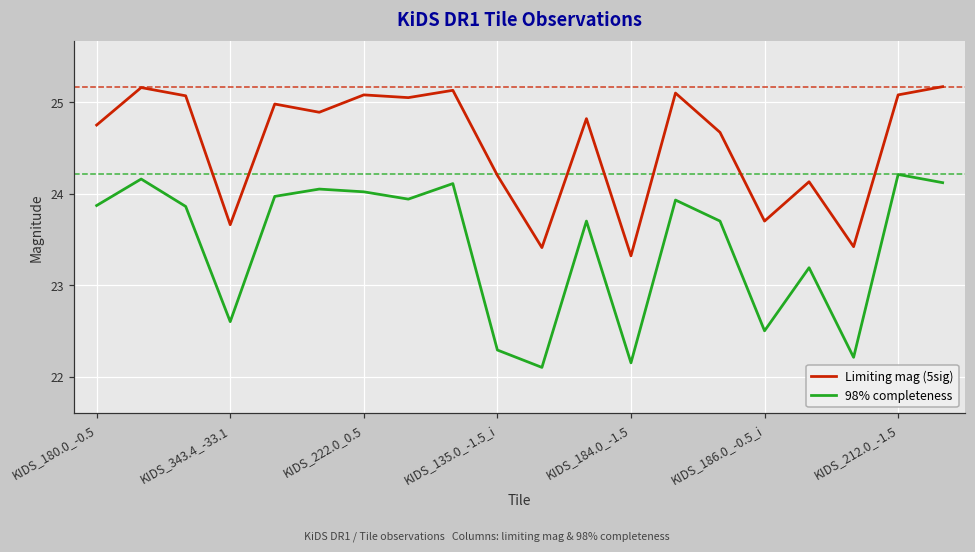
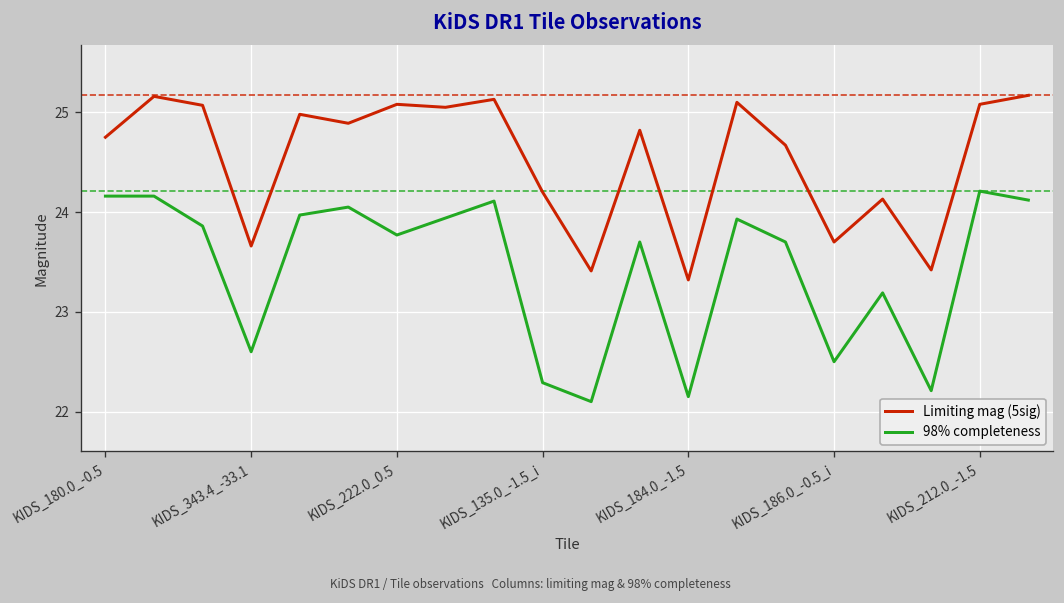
  {
    "Limiting mag (5sig)": {
      "KIDS_180.0_-0.5": 24.8,
      "KIDS_343.4_-33.1": 23.7,
      "KIDS_222.0_0.5": 25.1,
      "KIDS_135.0_-1.5_i": 24.2,
      "KIDS_184.0_-1.5": 23.3,
      "KIDS_186.0_-0.5_i": 23.7,
      "KIDS_212.0_-1.5": 25.1
    },
    "98% completeness": {
-     "KIDS_180.0_-0.5": 23.9,
+     "KIDS_180.0_-0.5": 24.2,
      "KIDS_343.4_-33.1": 22.6,
-     "KIDS_222.0_0.5": 24.0,
+     "KIDS_222.0_0.5": 23.8,
      "KIDS_135.0_-1.5_i": 22.3,
      "KIDS_184.0_-1.5": 22.2,
      "KIDS_186.0_-0.5_i": 22.5,
      "KIDS_212.0_-1.5": 24.2
    }
  }
